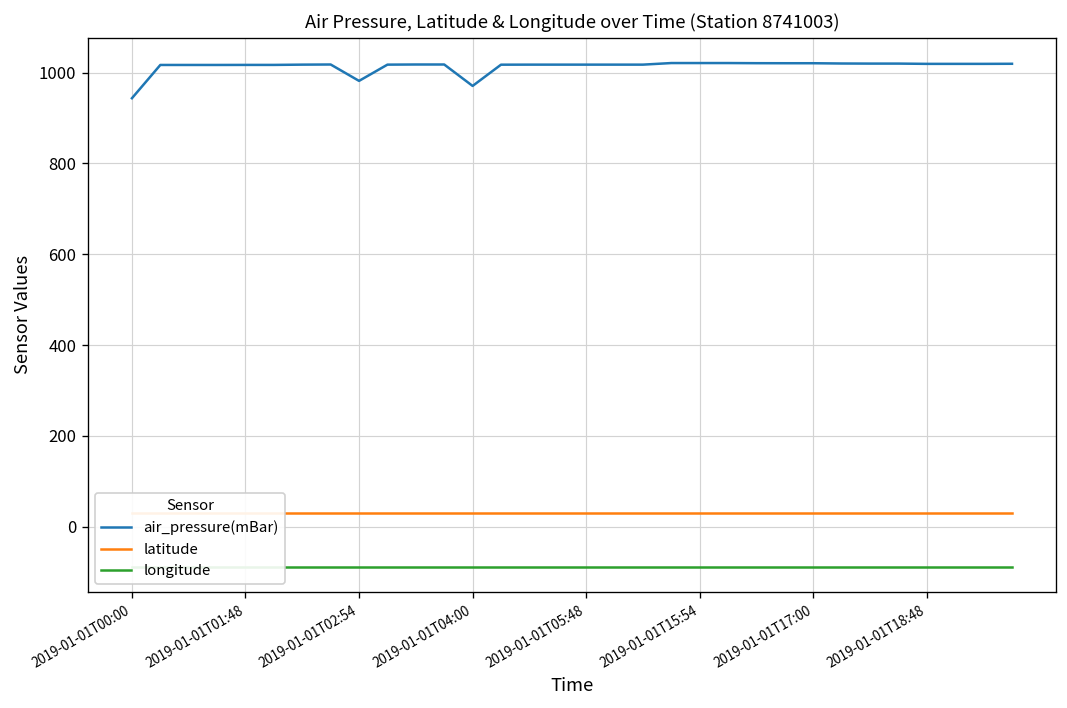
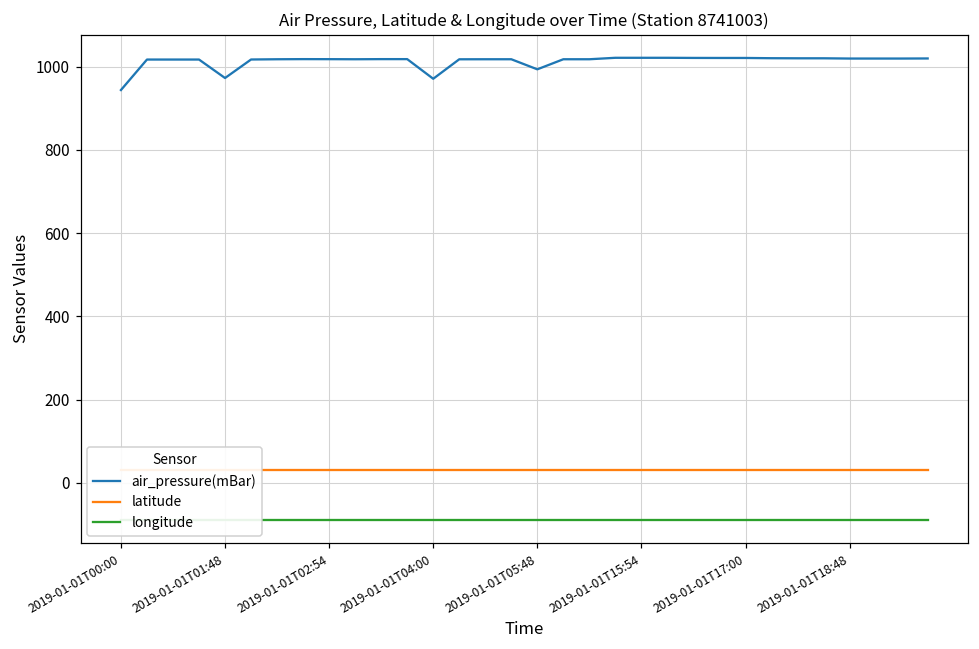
  {
    "air_pressure(mBar)": {
      "2019-01-01T00:00": 940,
-     "2019-01-01T01:48": 1020,
-     "2019-01-01T02:54": 980,
+     "2019-01-01T01:48": 970,
+     "2019-01-01T02:54": 1020,
      "2019-01-01T04:00": 970,
-     "2019-01-01T05:48": 1020,
+     "2019-01-01T05:48": 990,
      "2019-01-01T15:54": 1020,
      "2019-01-01T17:00": 1020,
      "2019-01-01T18:48": 1020
    },
    "latitude": {
      "2019-01-01T02:54": 30,
      "2019-01-01T04:00": 30,
      "2019-01-01T05:48": 30,
      "2019-01-01T15:54": 30,
      "2019-01-01T17:00": 30,
      "2019-01-01T18:48": 30
    },
    "longitude": {
      "2019-01-01T02:54": -90,
      "2019-01-01T04:00": -90,
      "2019-01-01T05:48": -90,
      "2019-01-01T15:54": -90,
      "2019-01-01T17:00": -90,
      "2019-01-01T18:48": -90
    }
  }
